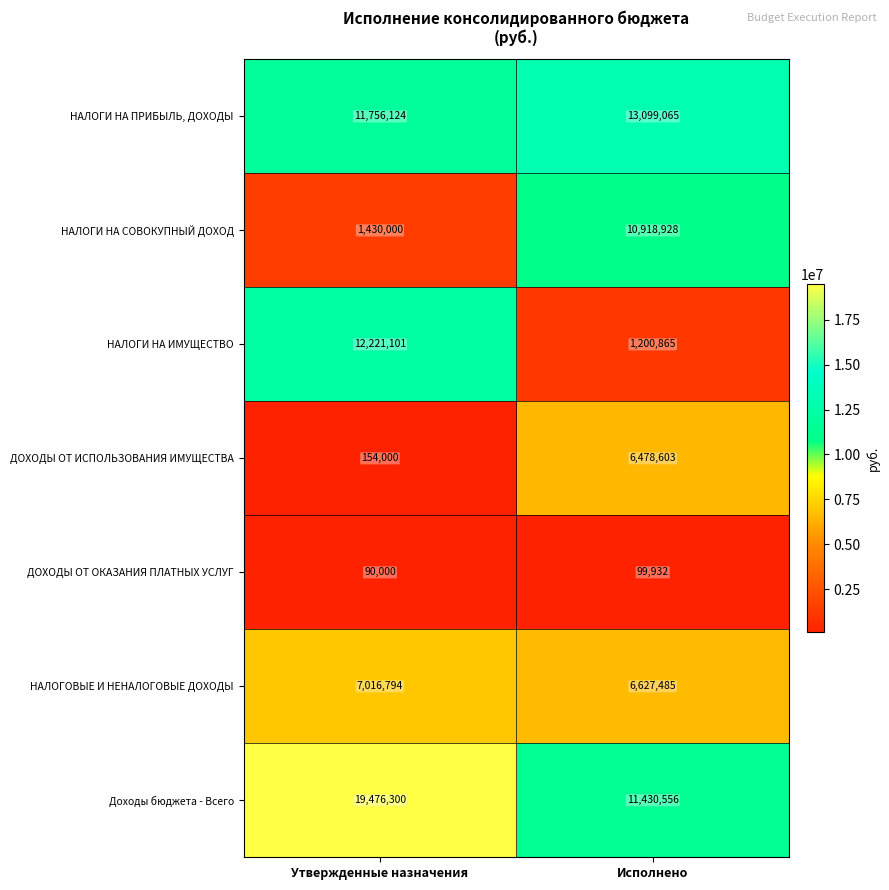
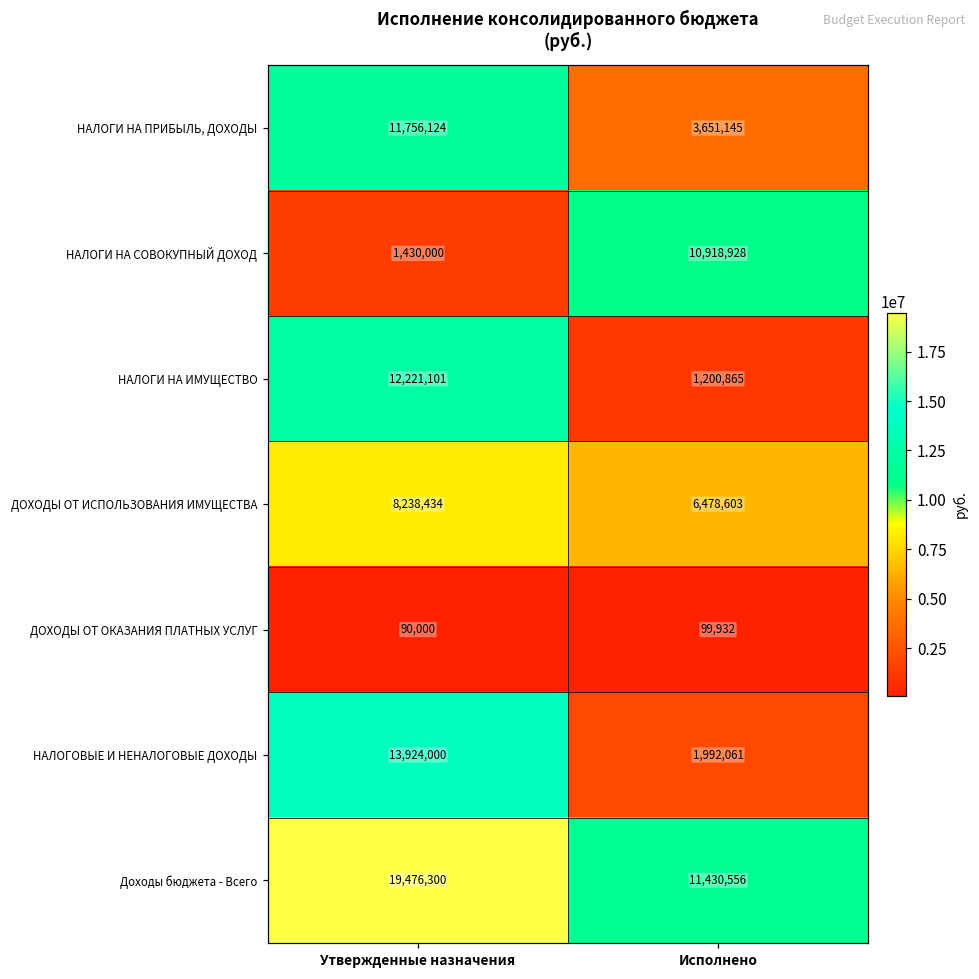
  {
    "НАЛОГИ НА ПРИБЫЛЬ, ДОХОДЫ": {
-     "Исполнено": "13,099,065"
+     "Исполнено": "3,651,145"
    },
    "ДОХОДЫ ОТ ИСПОЛЬЗОВАНИЯ ИМУЩЕСТВА": {
-     "Утвержденные назначения": "154,000"
+     "Утвержденные назначения": "8,238,434"
    },
    "НАЛОГОВЫЕ И НЕНАЛОГОВЫЕ ДОХОДЫ": {
-     "Утвержденные назначения": "7,016,794",
-     "Исполнено": "6,627,485"
+     "Утвержденные назначения": "13,924,000",
+     "Исполнено": "1,992,061"
    }
  }
